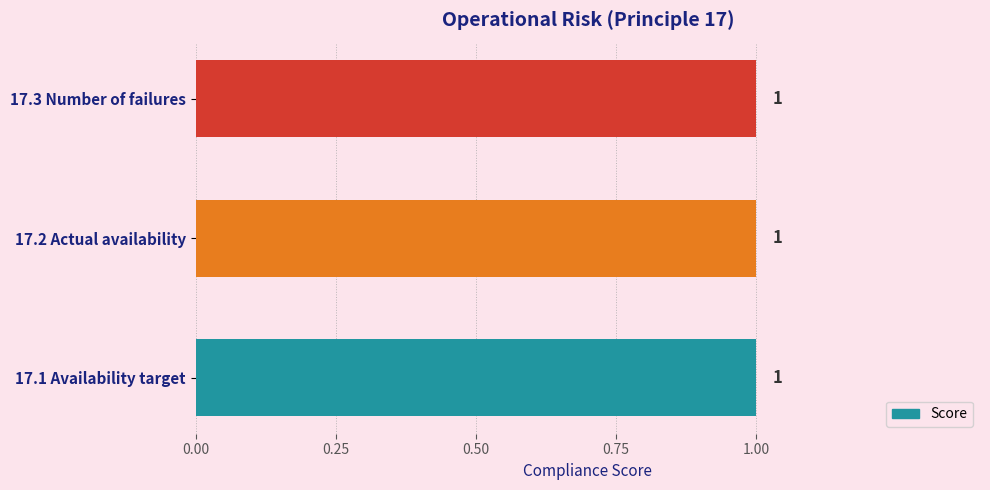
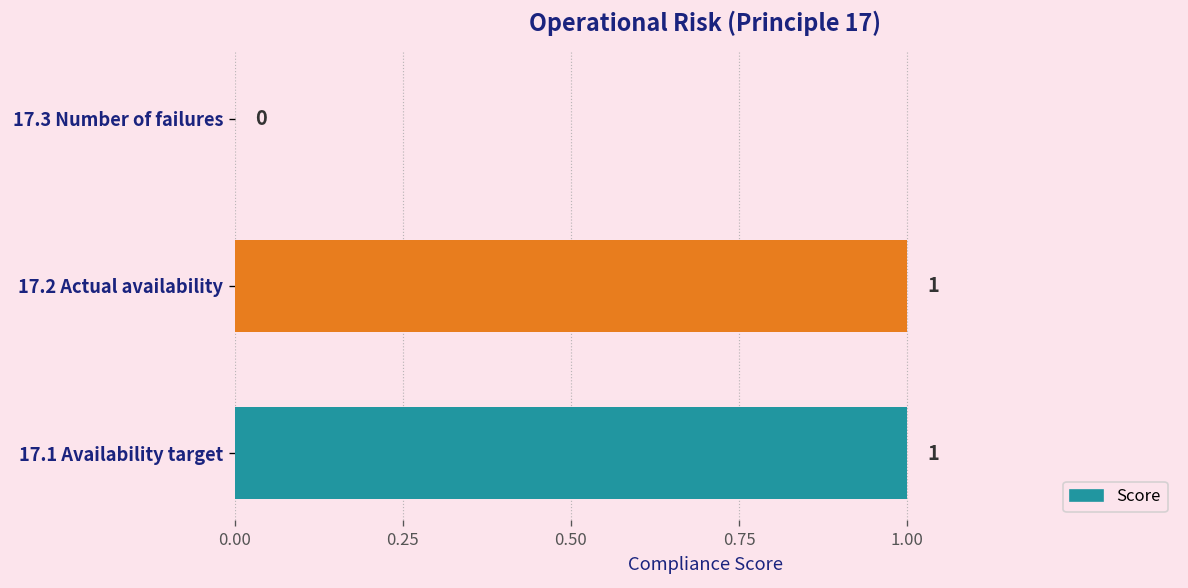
  {
-   "17.3 Number of failures": 1,
+   "17.3 Number of failures": 0,
    "17.2 Actual availability": 1,
    "17.1 Availability target": 1
  }
